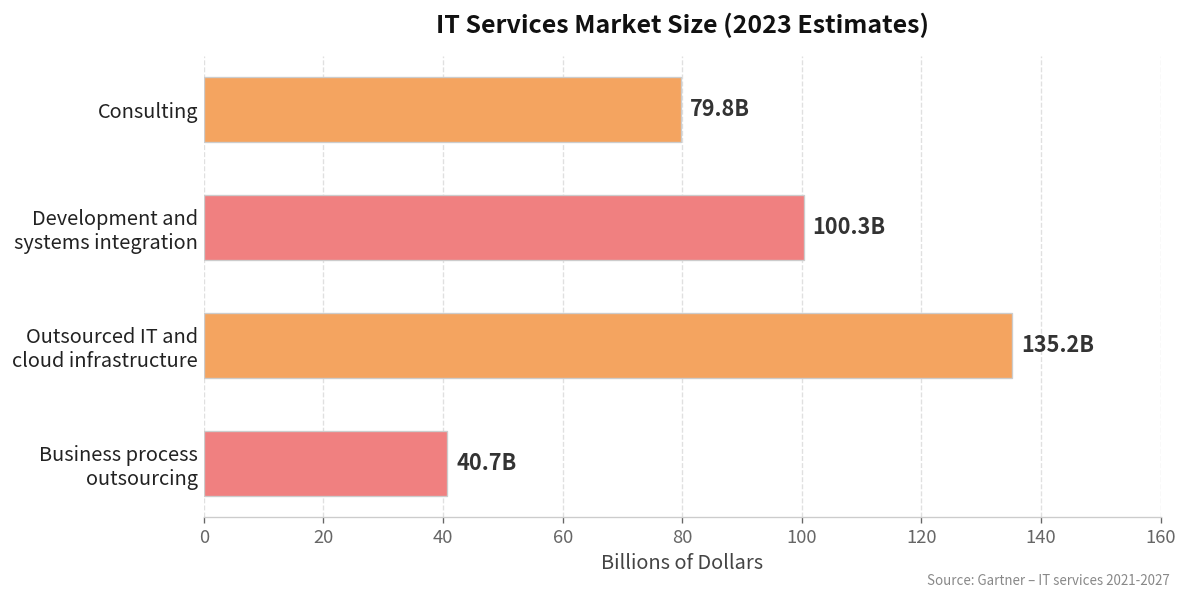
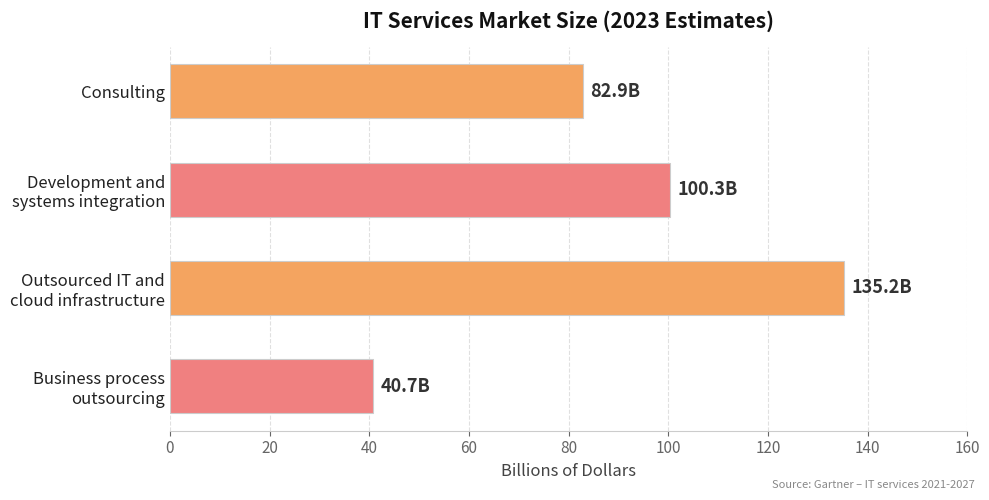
  {
-   "Consulting": "79.8B",
+   "Consulting": "82.9B",
    "Development and systems integration": "100.3B",
    "Outsourced IT and cloud infrastructure": "135.2B",
    "Business process outsourcing": "40.7B"
  }
